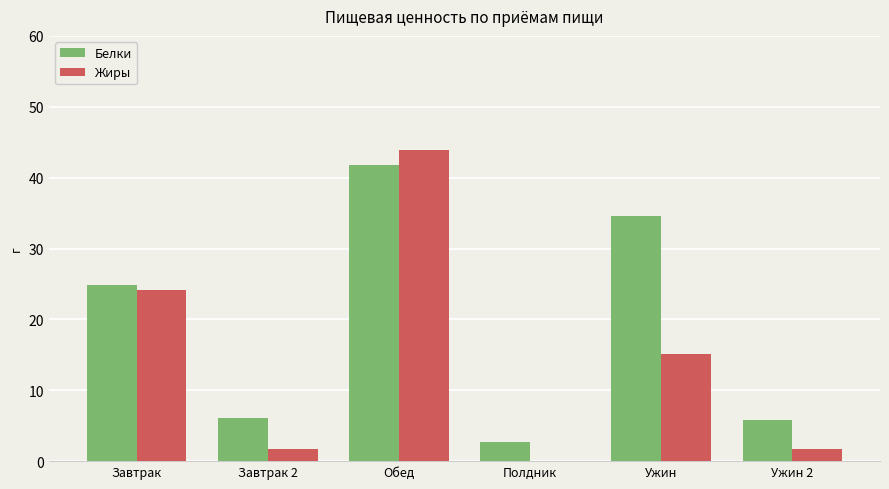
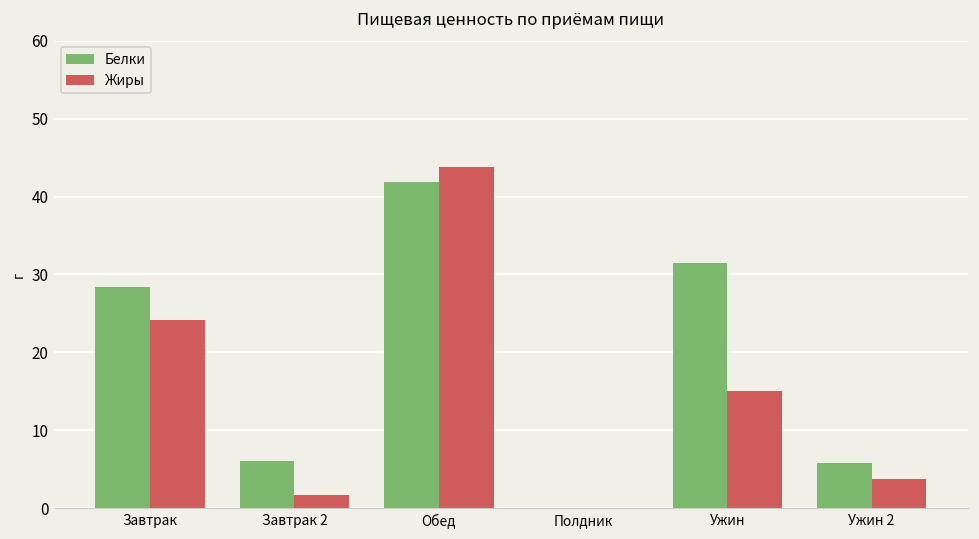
  {
    "Белки": {
-     "Завтрак": 25,
+     "Завтрак": 28,
      "Завтрак 2": 6,
      "Обед": 42,
-     "Полдник": 3,
-     "Ужин": 35,
+     "Полдник": 0,
+     "Ужин": 32,
      "Ужин 2": 6
    },
    "Жиры": {
      "Завтрак": 24,
      "Завтрак 2": 2,
      "Обед": 44,
      "Полдник": 0,
      "Ужин": 15,
-     "Ужин 2": 2
+     "Ужин 2": 4
    }
  }
